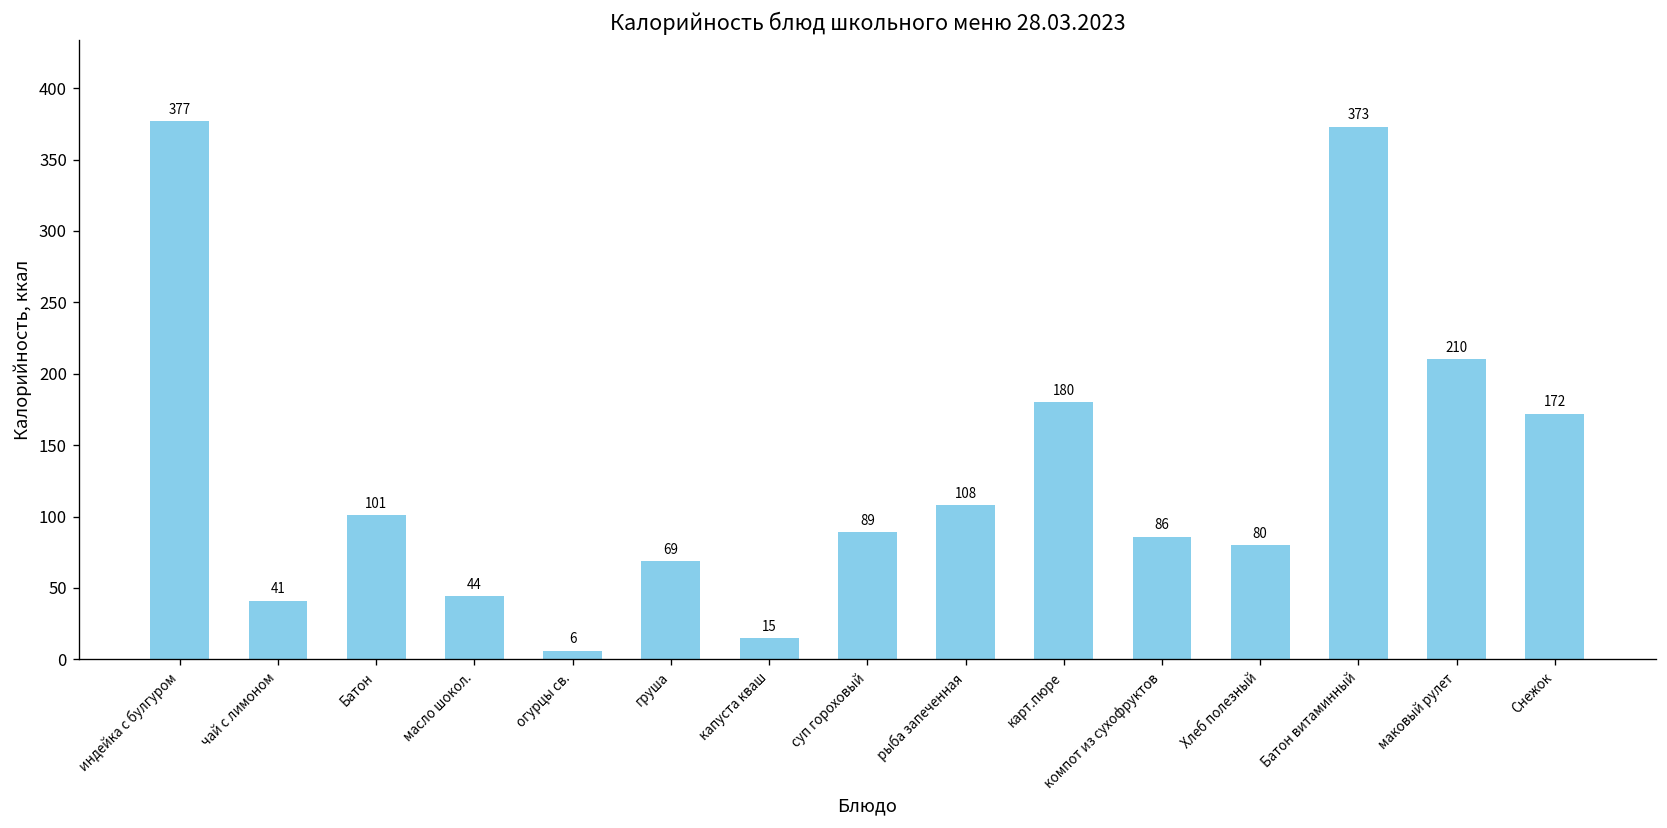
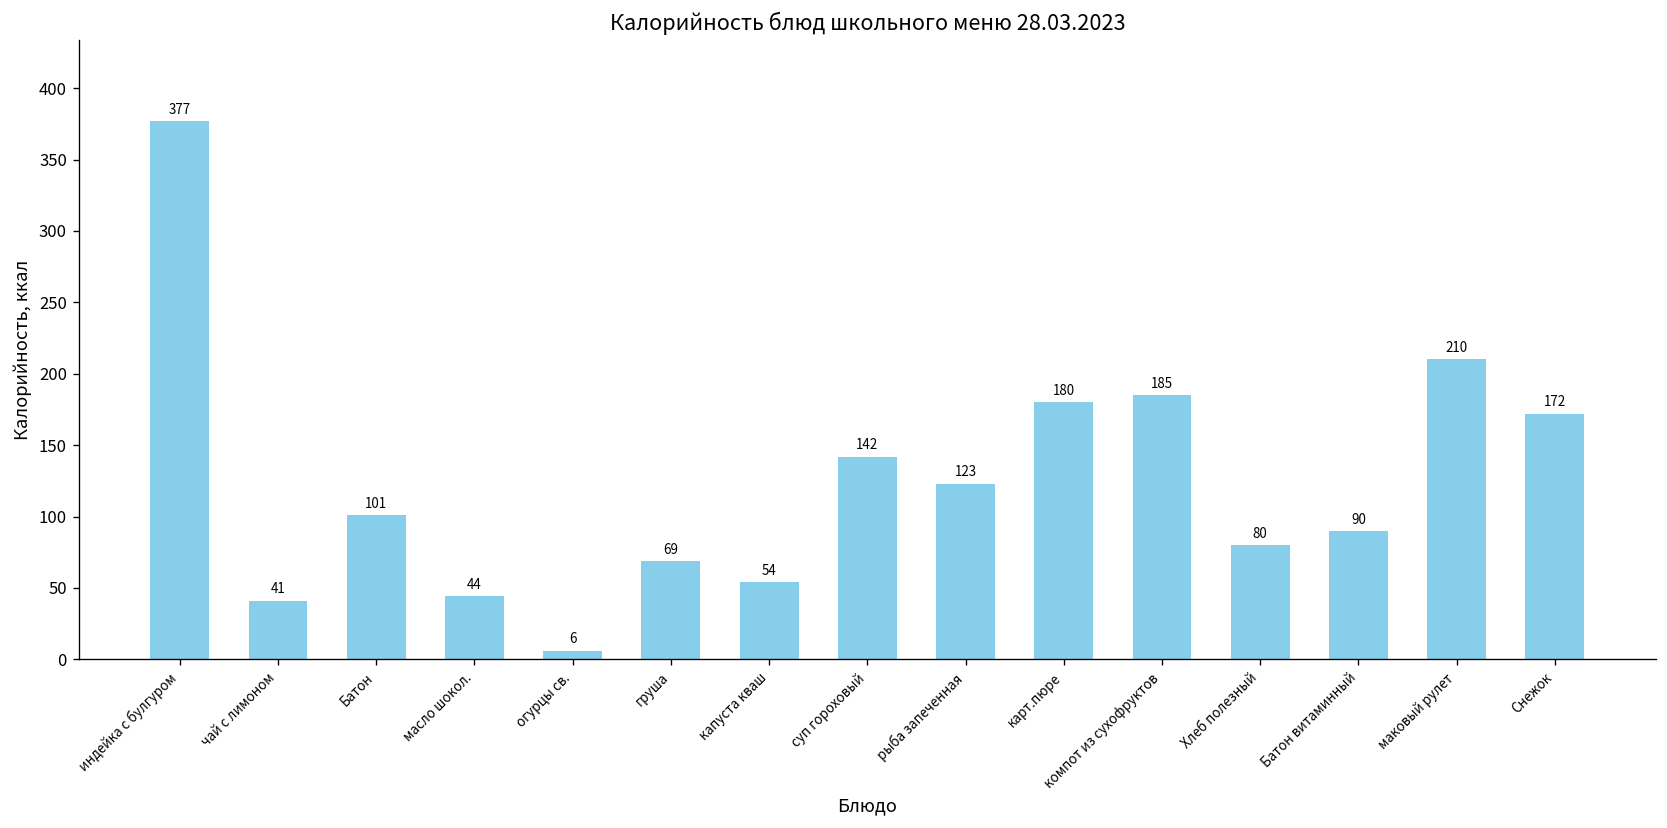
  {
    "индейка с булгуром": 377,
    "чай с лимоном": 41,
    "Батон": 101,
    "масло шокол.": 44,
    "огурцы св.": 6,
    "груша": 69,
-   "капуста кваш": 15,
-   "суп гороховый": 89,
-   "рыба запеченная": 108,
+   "капуста кваш": 54,
+   "суп гороховый": 142,
+   "рыба запеченная": 123,
    "карт.пюре": 180,
-   "компот из сухофруктов": 86,
+   "компот из сухофруктов": 185,
    "Хлеб полезный": 80,
-   "Батон витаминный": 373,
+   "Батон витаминный": 90,
    "маковый рулет": 210,
    "Снежок": 172
  }
